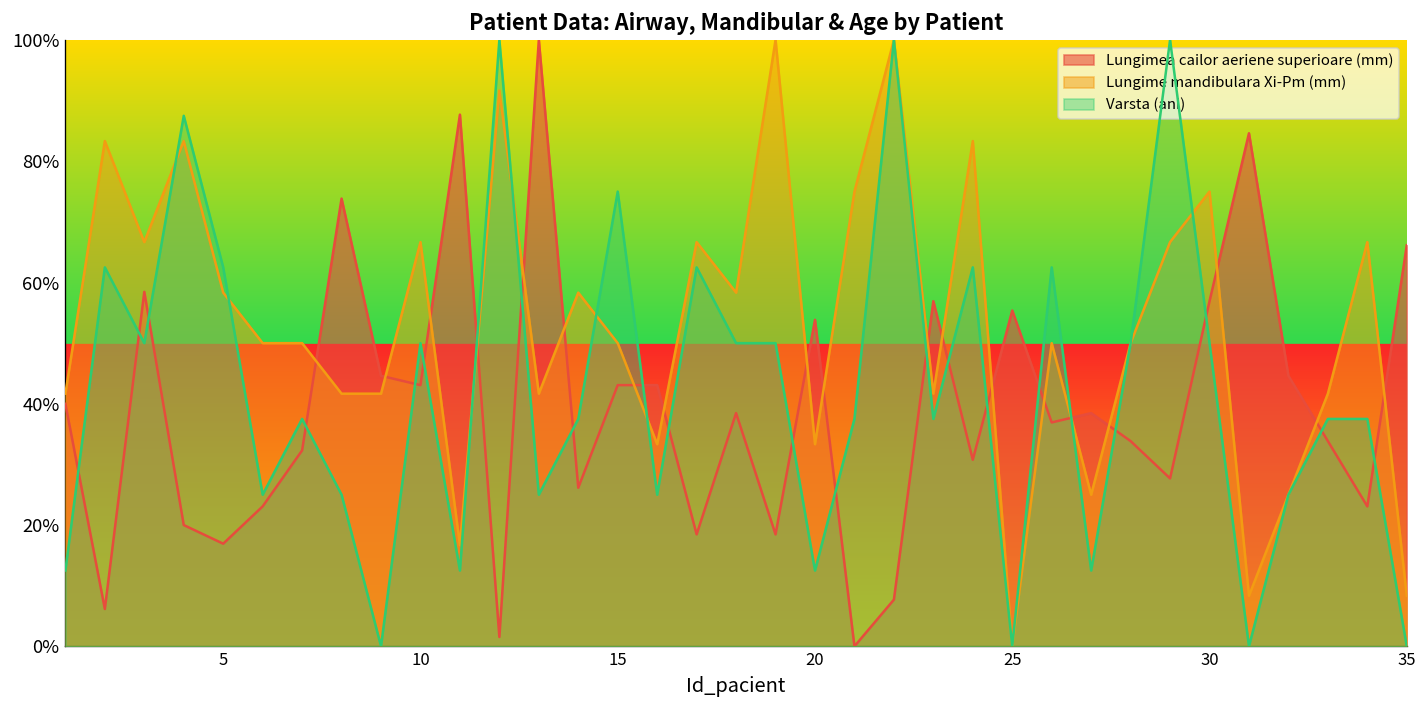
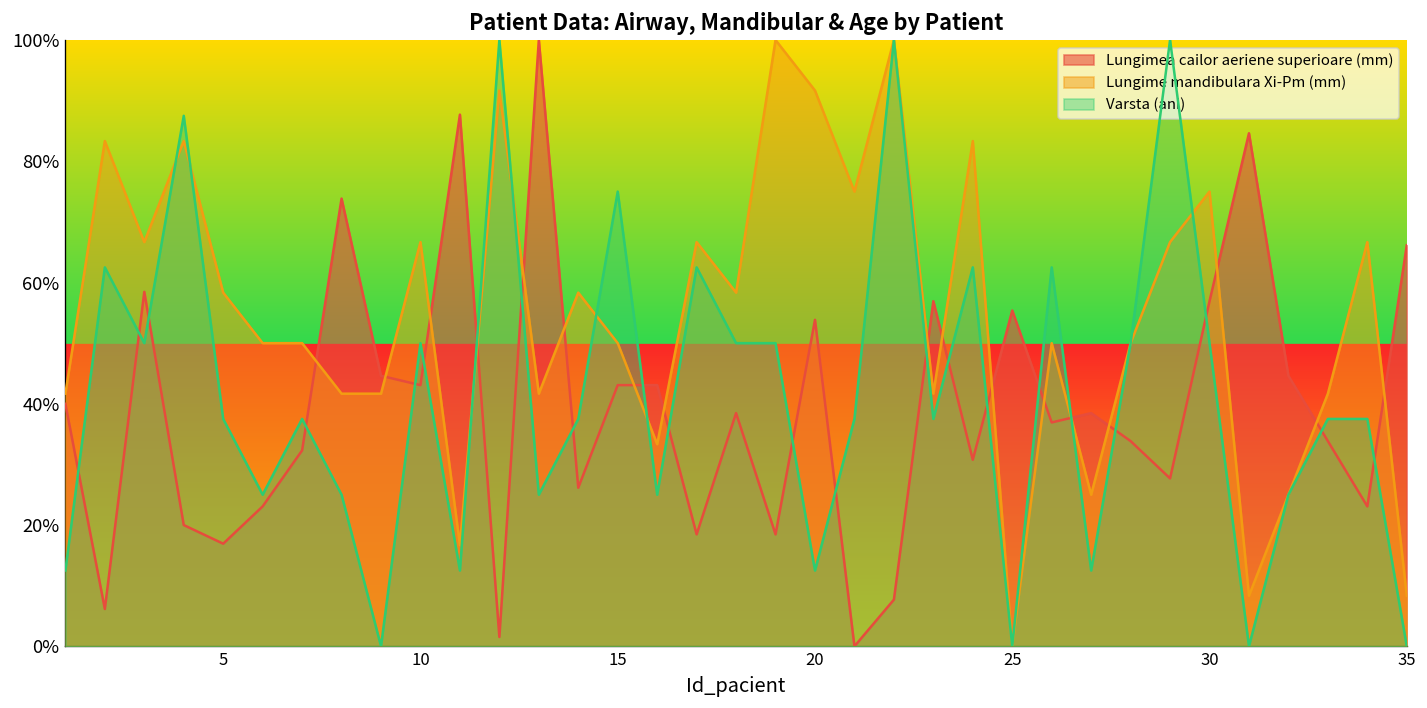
  {
    "Lungimea cailor aeriene superioare (mm)": {
      "5": "17%",
      "10": "43%",
      "15": "43%",
      "20": "54%",
      "25": "55%",
      "30": "57%",
      "35": "66%"
    },
    "Lungime mandibulara Xi-Pm (mm)": {
      "5": "58%",
      "10": "67%",
      "15": "50%",
-     "20": "33%",
+     "20": "92%",
      "30": "75%",
      "35": "8%"
    },
    "Varsta (ani)": {
-     "5": "63%",
+     "5": "38%",
      "10": "50%",
      "15": "75%",
      "20": "13%",
      "30": "50%",
      "35": "0%"
    }
  }
